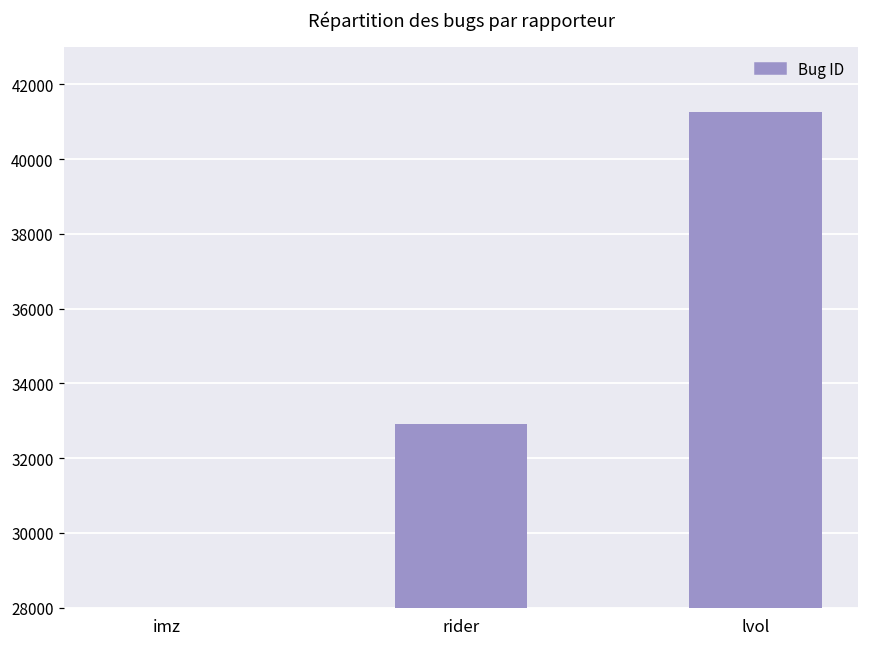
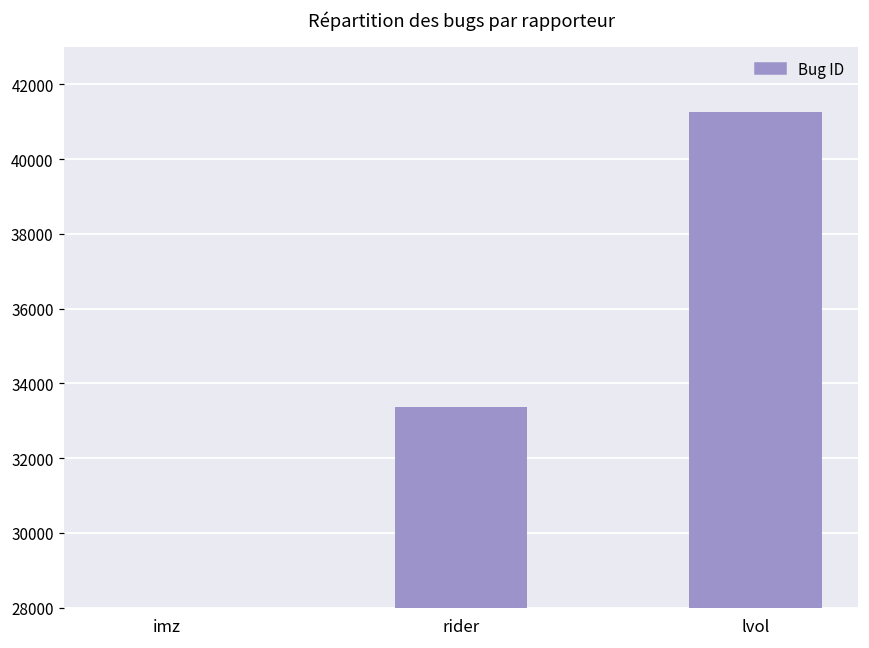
  {
-   "rider": 32900,
+   "rider": 33400,
    "lvol": 41200
  }
